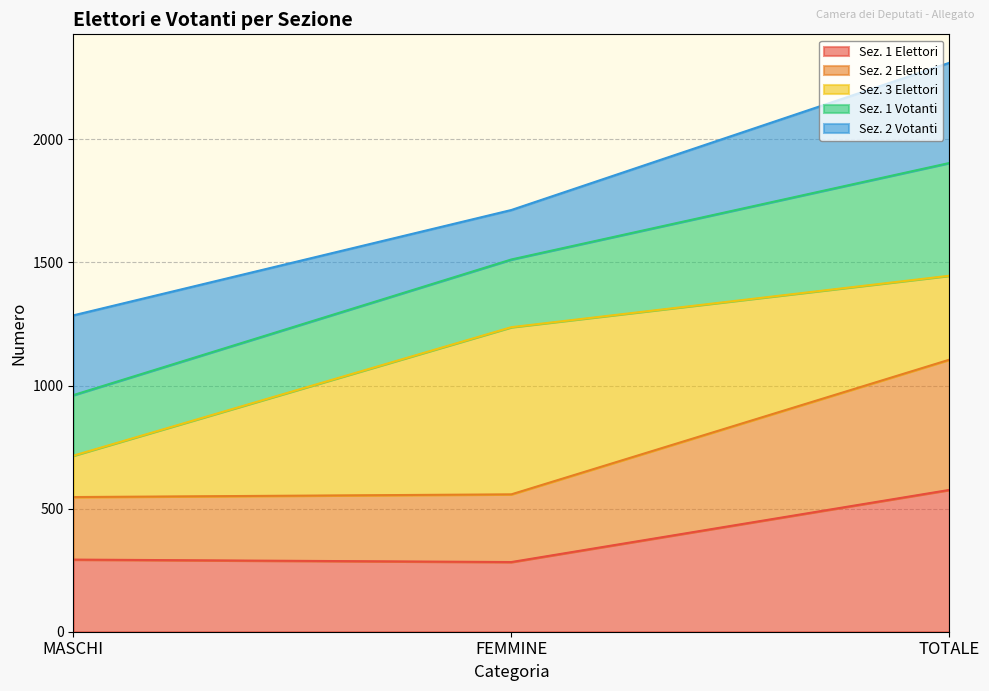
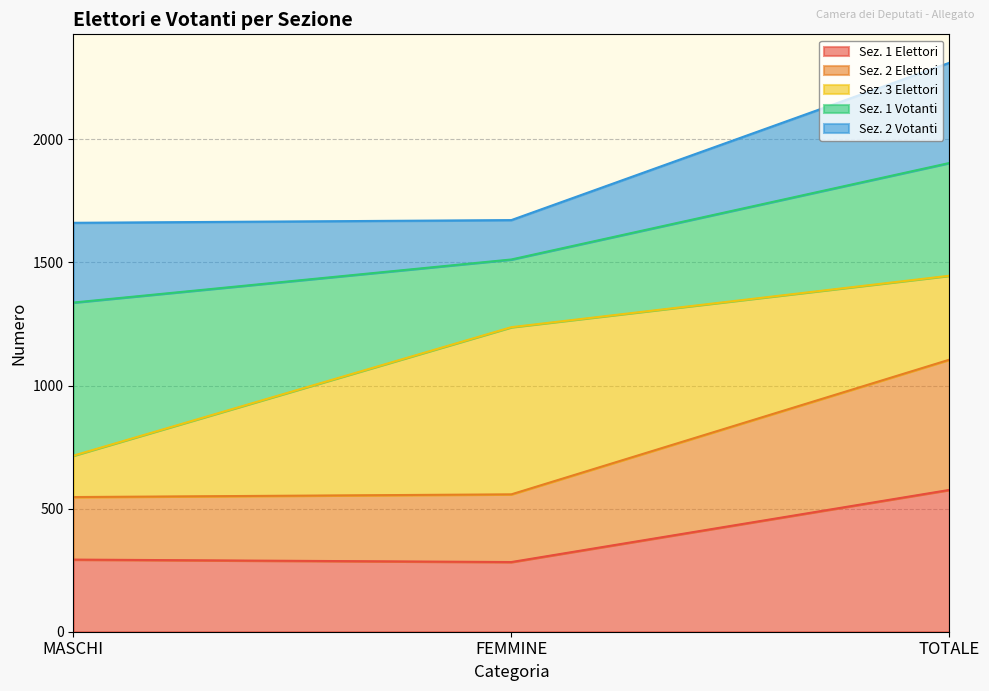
  {
    "Sez. 3 Elettori": {
      "MASCHI": 170,
      "FEMMINE": 680,
      "TOTALE": 340
    },
    "Sez. 1 Votanti": {
-     "MASCHI": 250,
+     "MASCHI": 620,
      "FEMMINE": 280,
      "TOTALE": 460
    },
    "Sez. 2 Votanti": {
      "MASCHI": 320,
-     "FEMMINE": 200,
+     "FEMMINE": 160,
      "TOTALE": 410
    }
  }
